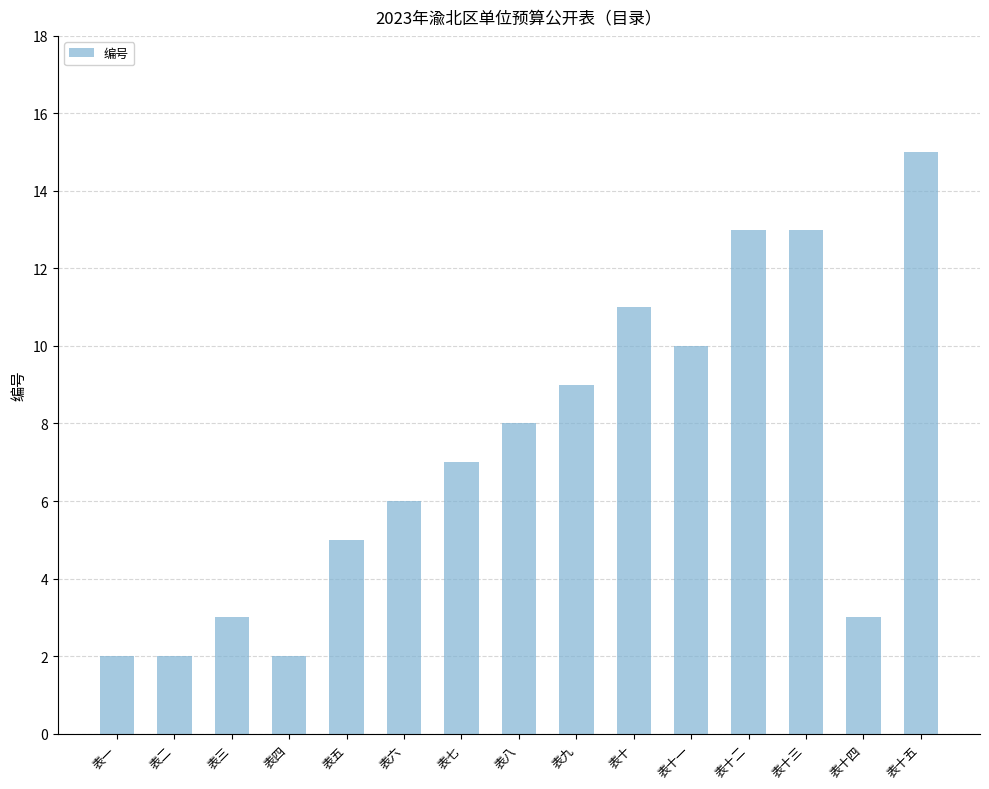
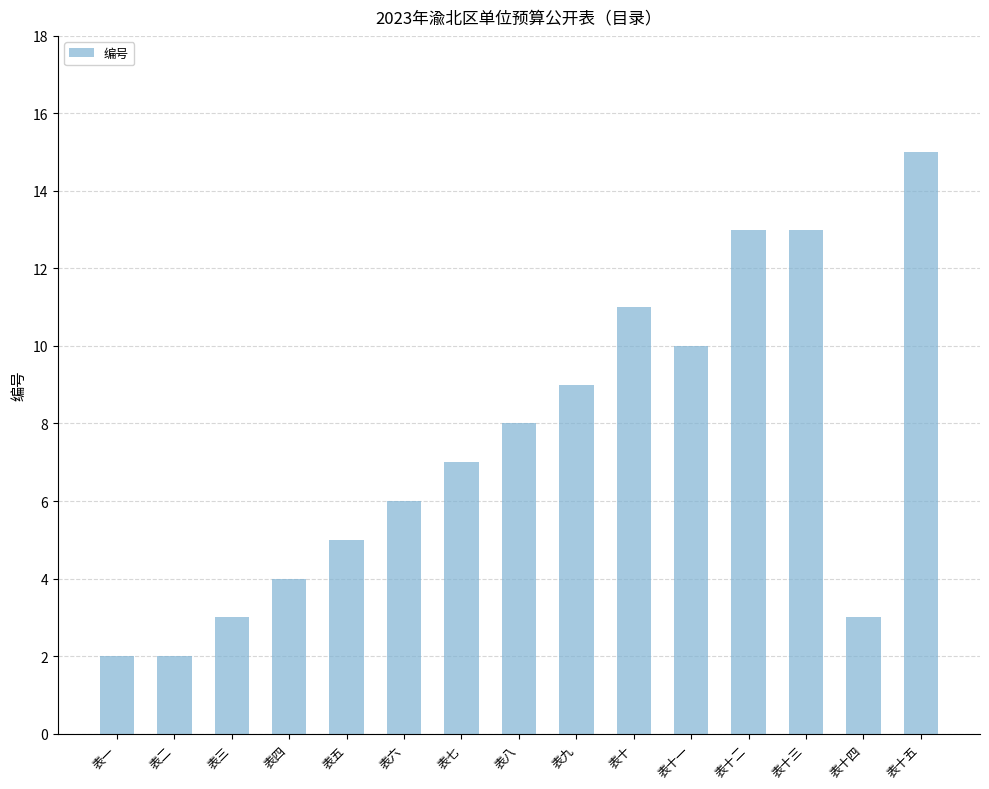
  {
    "表一": 2,
    "表二": 2,
    "表三": 3,
-   "表四": 2,
+   "表四": 4,
    "表五": 5,
    "表六": 6,
    "表七": 7,
    "表八": 8,
    "表九": 9,
    "表十": 11,
    "表十一": 10,
    "表十二": 13,
    "表十三": 13,
    "表十四": 3,
    "表十五": 15
  }
